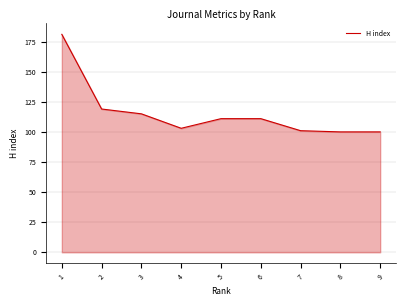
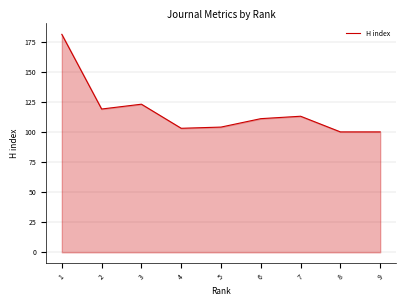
  {
    "1": 181,
    "2": 119,
-   "3": 115,
+   "3": 123,
    "4": 103,
-   "5": 111,
+   "5": 104,
    "6": 111,
-   "7": 101,
+   "7": 113,
    "8": 100,
    "9": 100
  }
